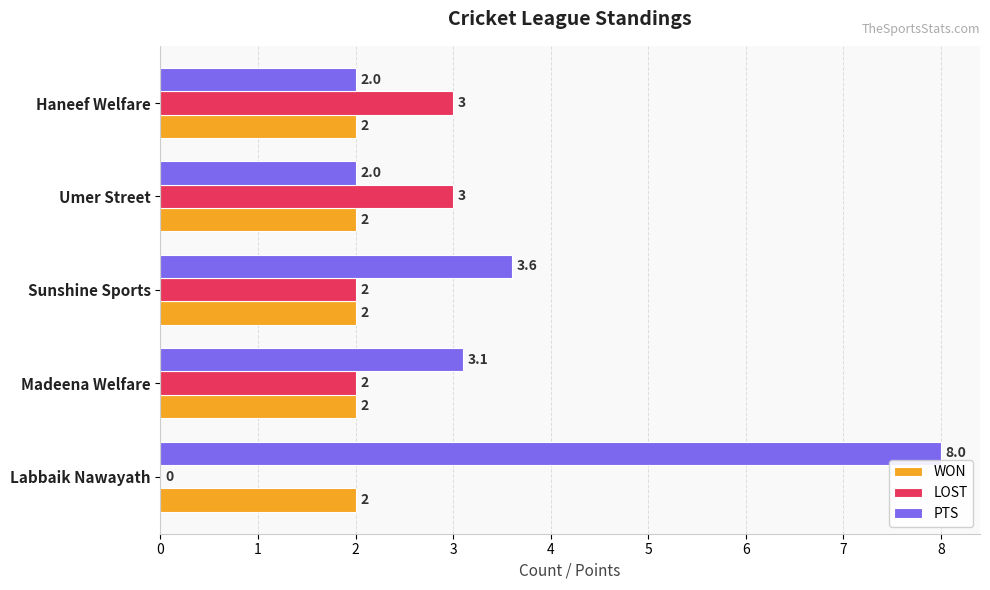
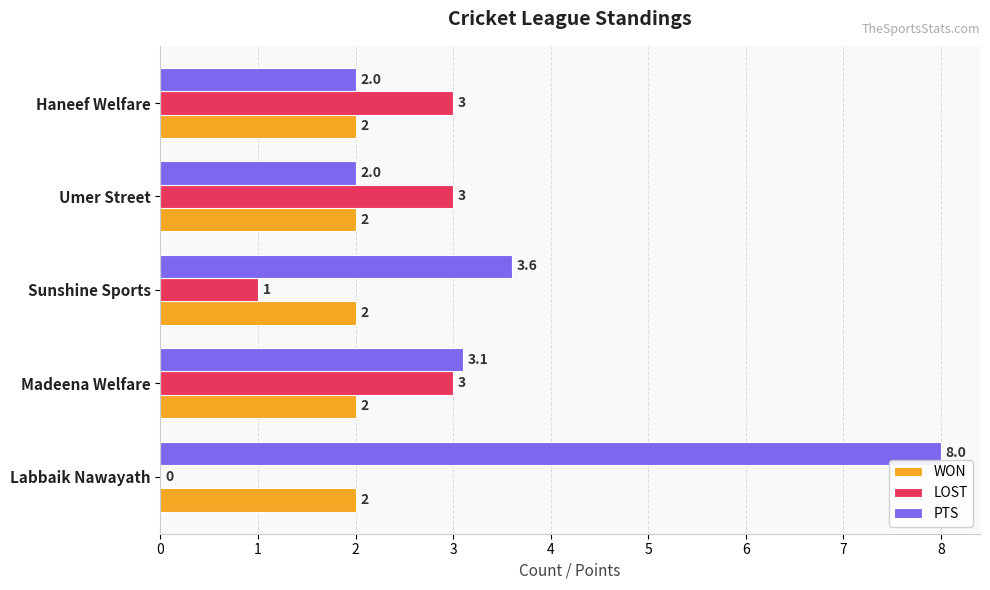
  {
    "WON": {
      "Haneef Welfare": 2,
      "Umer Street": 2,
      "Sunshine Sports": 2,
      "Madeena Welfare": 2,
      "Labbaik Nawayath": 2
    },
    "LOST": {
      "Haneef Welfare": 3,
      "Umer Street": 3,
-     "Sunshine Sports": 2,
-     "Madeena Welfare": 2,
+     "Sunshine Sports": 1,
+     "Madeena Welfare": 3,
      "Labbaik Nawayath": 0
    },
    "PTS": {
      "Haneef Welfare": 2.0,
      "Umer Street": 2.0,
      "Sunshine Sports": 3.6,
      "Madeena Welfare": 3.1
    }
  }
